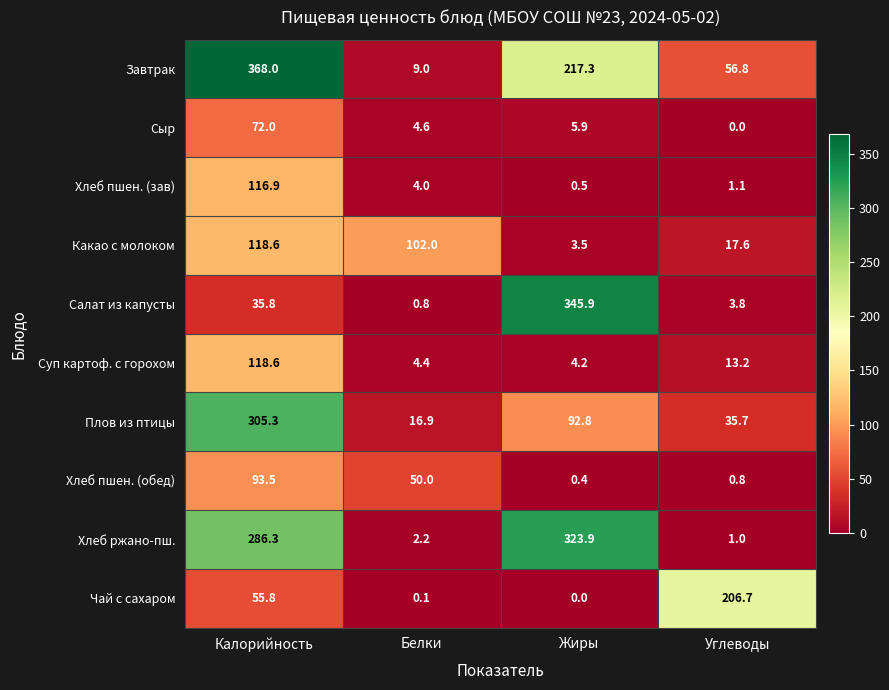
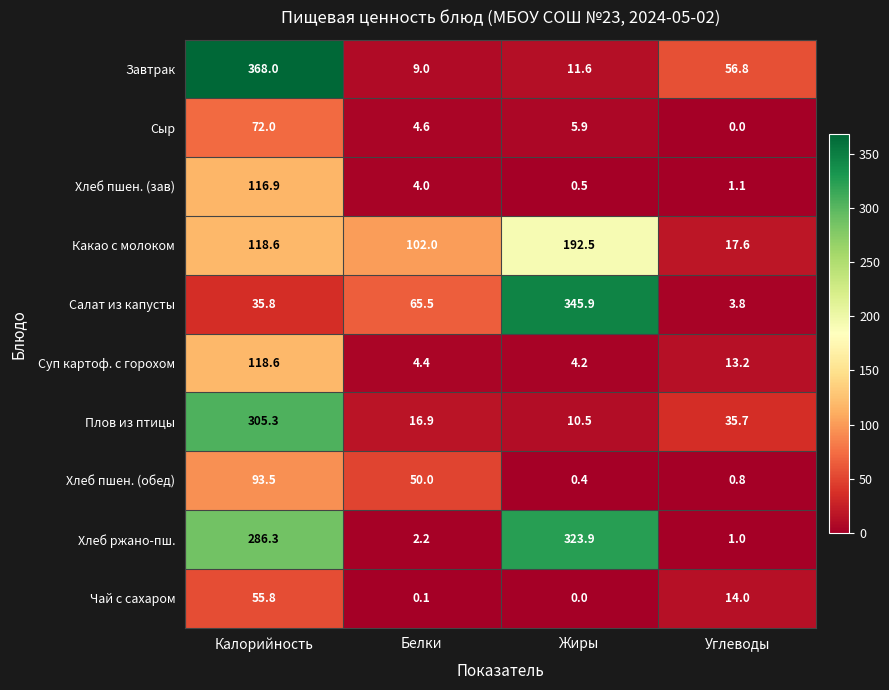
  {
    "Завтрак": {
      "Калорийность": 368.0,
      "Белки": 9.0,
-     "Жиры": 217.3,
+     "Жиры": 11.6,
      "Углеводы": 56.8
    },
    "Сыр": {
      "Калорийность": 72.0,
      "Белки": 4.6,
      "Жиры": 5.9,
      "Углеводы": 0.0
    },
    "Хлеб пшен. (зав)": {
      "Калорийность": 116.9,
      "Белки": 4.0,
      "Жиры": 0.5,
      "Углеводы": 1.1
    },
    "Какао с молоком": {
      "Калорийность": 118.6,
      "Белки": 102.0,
-     "Жиры": 3.5,
+     "Жиры": 192.5,
      "Углеводы": 17.6
    },
    "Салат из капусты": {
      "Калорийность": 35.8,
-     "Белки": 0.8,
+     "Белки": 65.5,
      "Жиры": 345.9,
      "Углеводы": 3.8
    },
    "Суп картоф. с горохом": {
      "Калорийность": 118.6,
      "Белки": 4.4,
      "Жиры": 4.2,
      "Углеводы": 13.2
    },
    "Плов из птицы": {
      "Калорийность": 305.3,
      "Белки": 16.9,
-     "Жиры": 92.8,
+     "Жиры": 10.5,
      "Углеводы": 35.7
    },
    "Хлеб пшен. (обед)": {
      "Калорийность": 93.5,
      "Белки": 50.0,
      "Жиры": 0.4,
      "Углеводы": 0.8
    },
    "Хлеб ржано-пш.": {
      "Калорийность": 286.3,
      "Белки": 2.2,
      "Жиры": 323.9,
      "Углеводы": 1.0
    },
    "Чай с сахаром": {
      "Калорийность": 55.8,
      "Белки": 0.1,
      "Жиры": 0.0,
-     "Углеводы": 206.7
+     "Углеводы": 14.0
    }
  }
